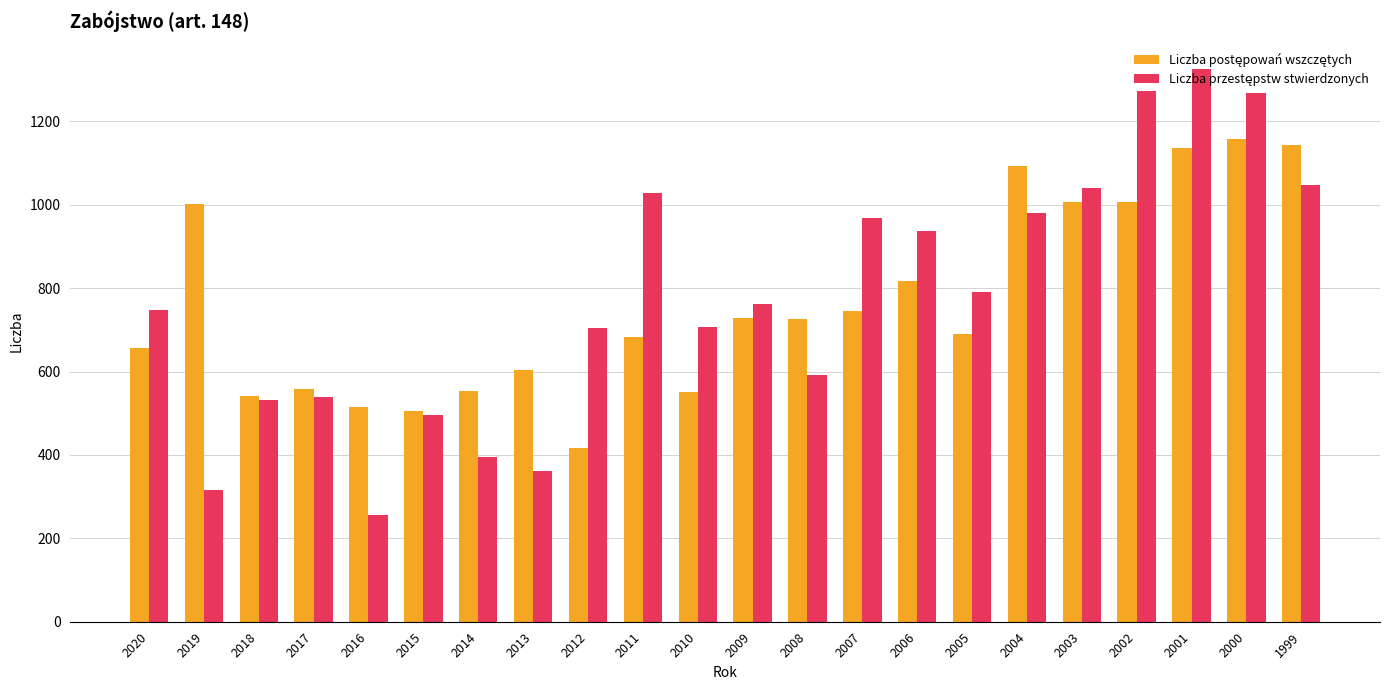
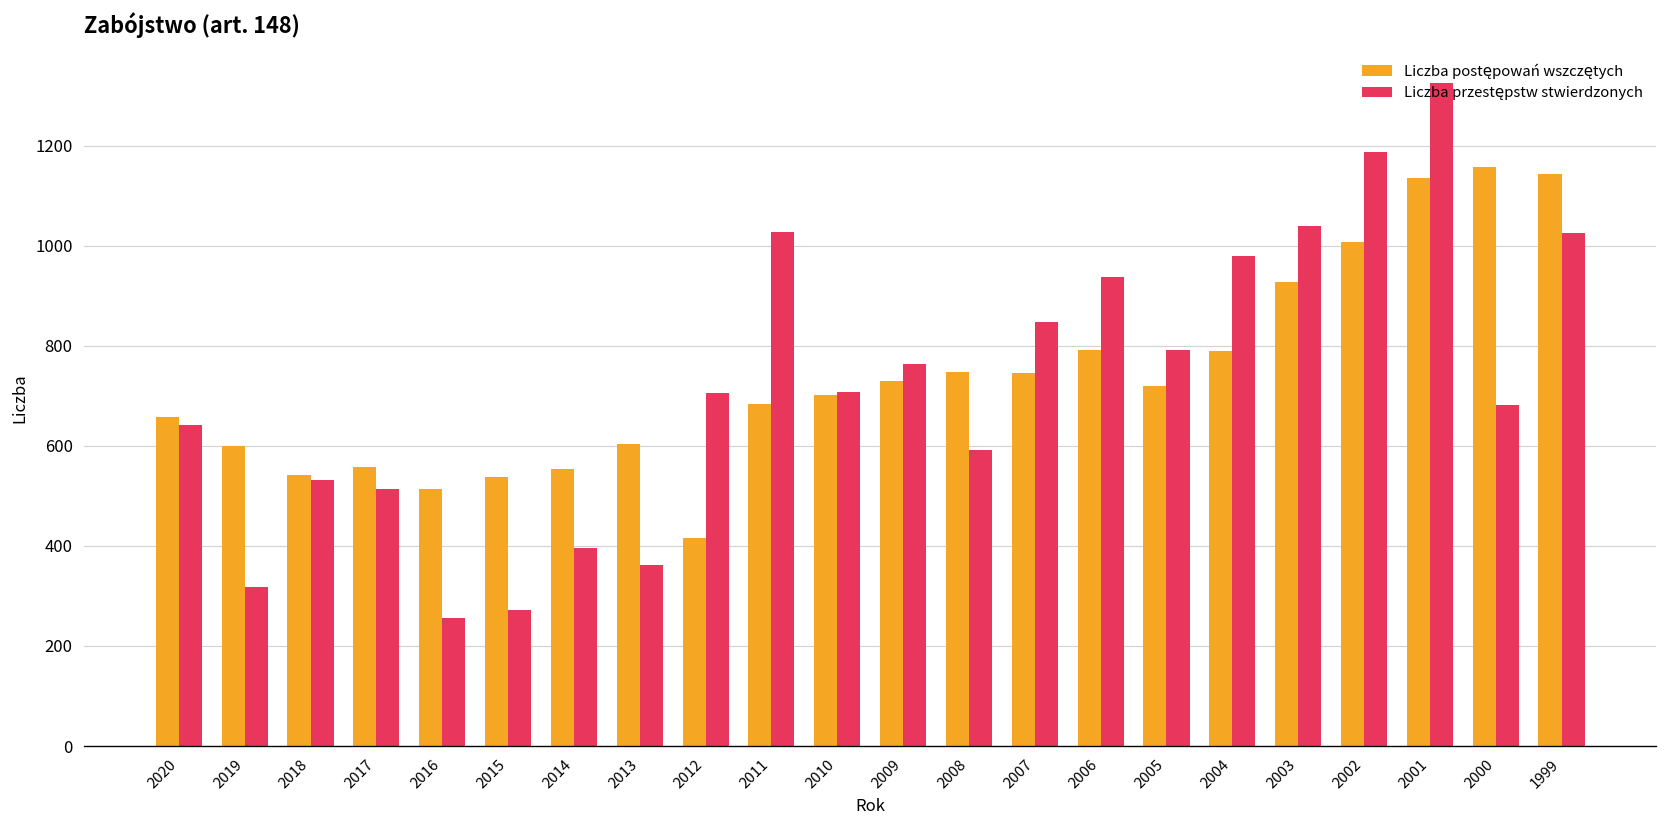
  {
    "Liczba postępowań wszczętych": {
      "2020": 660,
-     "2019": 1000,
+     "2019": 600,
      "2018": 540,
      "2017": 560,
      "2016": 510,
-     "2015": 510,
+     "2015": 540,
      "2014": 550,
      "2013": 600,
      "2012": 420,
      "2011": 680,
-     "2010": 550,
+     "2010": 700,
      "2009": 730,
-     "2008": 730,
+     "2008": 750,
      "2007": 750,
-     "2006": 820,
-     "2005": 690,
-     "2004": 1090,
-     "2003": 1010,
+     "2006": 790,
+     "2005": 720,
+     "2004": 790,
+     "2003": 930,
      "2002": 1010,
      "2001": 1140,
      "2000": 1160,
      "1999": 1140
    },
    "Liczba przestępstw stwierdzonych": {
-     "2020": 750,
+     "2020": 640,
      "2019": 320,
      "2018": 530,
-     "2017": 540,
+     "2017": 510,
      "2016": 260,
-     "2015": 500,
+     "2015": 270,
      "2014": 400,
      "2013": 360,
      "2012": 710,
      "2011": 1030,
      "2010": 710,
      "2009": 760,
      "2008": 590,
-     "2007": 970,
+     "2007": 850,
      "2006": 940,
      "2005": 790,
      "2004": 980,
      "2003": 1040,
-     "2002": 1270,
+     "2002": 1190,
      "2001": 1330,
-     "2000": 1270,
-     "1999": 1050
+     "2000": 680,
+     "1999": 1030
    }
  }
